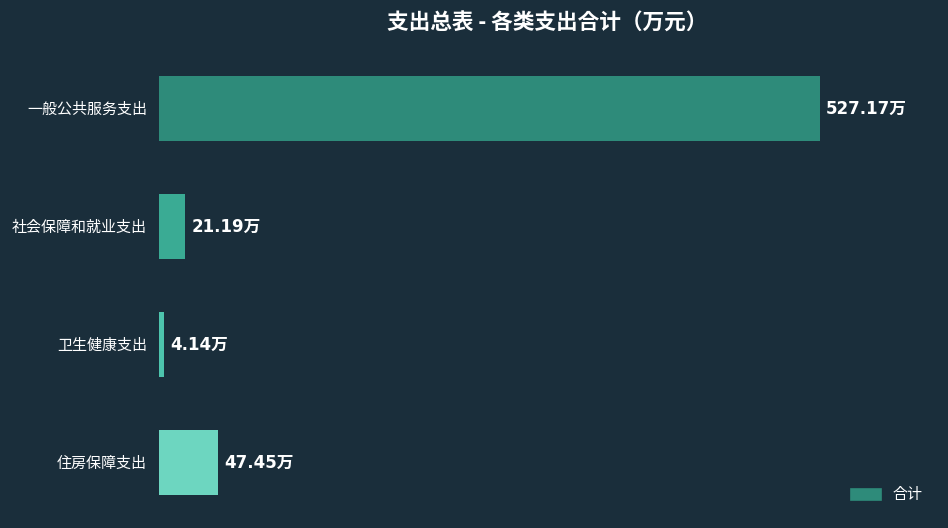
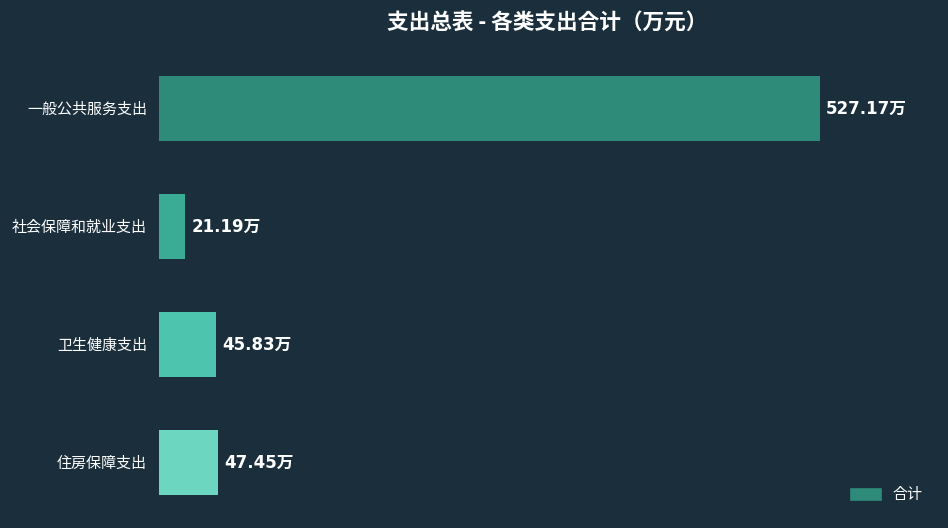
  {
    "一般公共服务支出": "527.17万",
    "社会保障和就业支出": "21.19万",
-   "卫生健康支出": "4.14万",
+   "卫生健康支出": "45.83万",
    "住房保障支出": "47.45万"
  }
